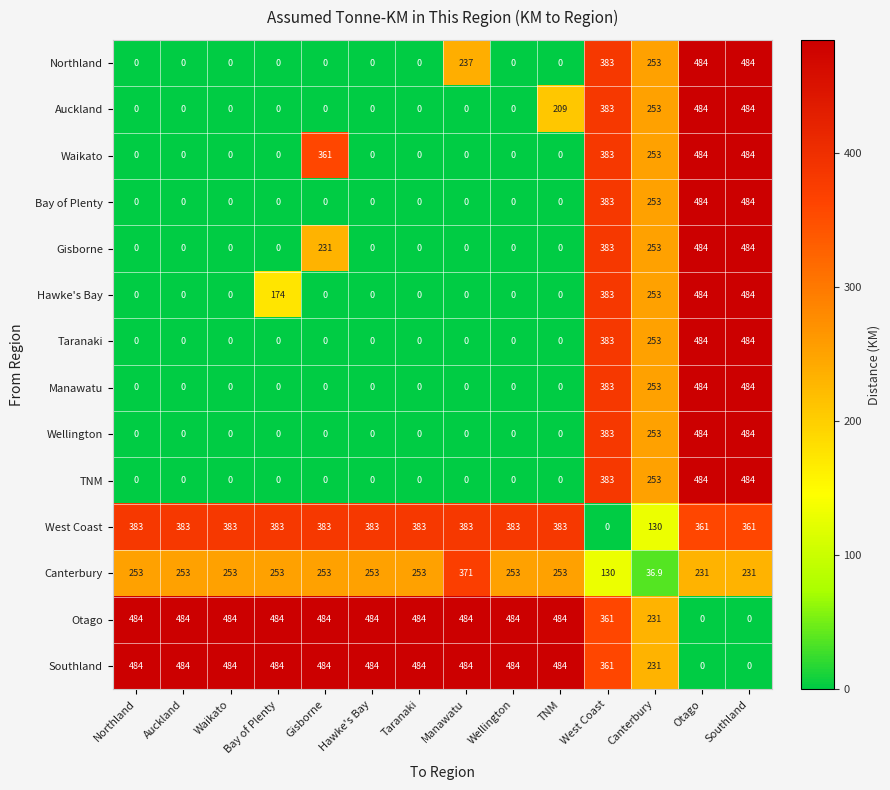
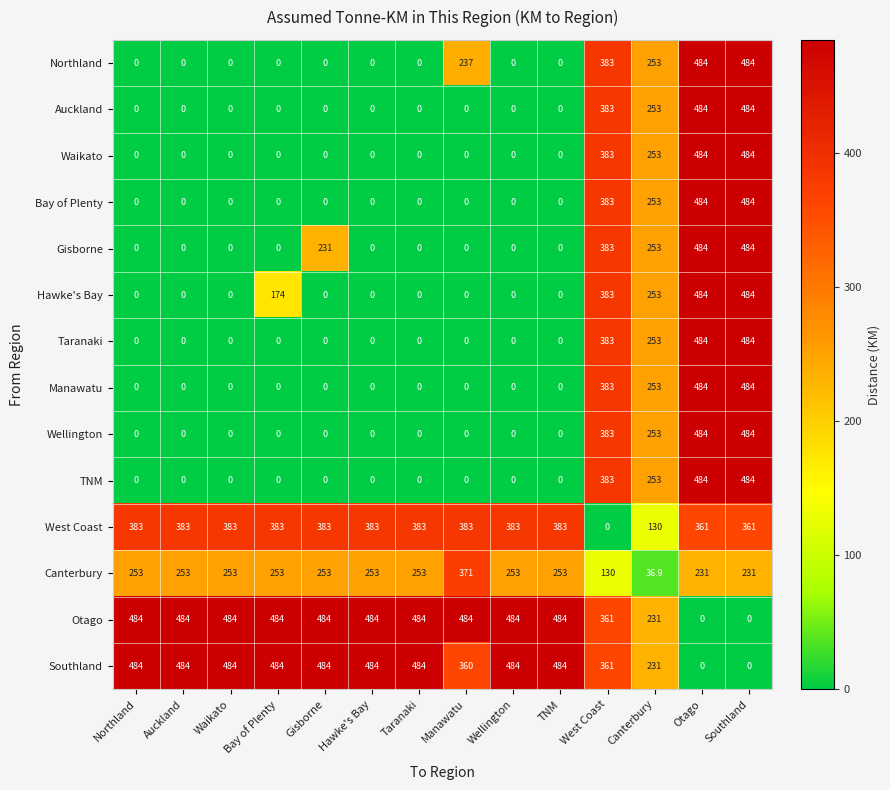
  {
    "Northland": {
      "Northland": 0,
      "Auckland": 0,
      "Waikato": 0,
      "Bay of Plenty": 0,
      "Gisborne": 0,
      "Hawke's Bay": 0,
      "Taranaki": 0,
      "Manawatu": 237,
      "Wellington": 0,
      "TNM": 0,
      "West Coast": 383,
      "Canterbury": 253,
      "Otago": 484,
      "Southland": 484
    },
    "Auckland": {
      "Northland": 0,
      "Auckland": 0,
      "Waikato": 0,
      "Bay of Plenty": 0,
      "Gisborne": 0,
      "Hawke's Bay": 0,
      "Taranaki": 0,
      "Manawatu": 0,
      "Wellington": 0,
-     "TNM": 209,
+     "TNM": 0,
      "West Coast": 383,
      "Canterbury": 253,
      "Otago": 484,
      "Southland": 484
    },
    "Waikato": {
      "Northland": 0,
      "Auckland": 0,
      "Waikato": 0,
      "Bay of Plenty": 0,
-     "Gisborne": 361,
+     "Gisborne": 0,
      "Hawke's Bay": 0,
      "Taranaki": 0,
      "Manawatu": 0,
      "Wellington": 0,
      "TNM": 0,
      "West Coast": 383,
      "Canterbury": 253,
      "Otago": 484,
      "Southland": 484
    },
    "Bay of Plenty": {
      "Northland": 0,
      "Auckland": 0,
      "Waikato": 0,
      "Bay of Plenty": 0,
      "Gisborne": 0,
      "Hawke's Bay": 0,
      "Taranaki": 0,
      "Manawatu": 0,
      "Wellington": 0,
      "TNM": 0,
      "West Coast": 383,
      "Canterbury": 253,
      "Otago": 484,
      "Southland": 484
    },
    "Gisborne": {
      "Northland": 0,
      "Auckland": 0,
      "Waikato": 0,
      "Bay of Plenty": 0,
      "Gisborne": 231,
      "Hawke's Bay": 0,
      "Taranaki": 0,
      "Manawatu": 0,
      "Wellington": 0,
      "TNM": 0,
      "West Coast": 383,
      "Canterbury": 253,
      "Otago": 484,
      "Southland": 484
    },
    "Hawke's Bay": {
      "Northland": 0,
      "Auckland": 0,
      "Waikato": 0,
      "Bay of Plenty": 174,
      "Gisborne": 0,
      "Hawke's Bay": 0,
      "Taranaki": 0,
      "Manawatu": 0,
      "Wellington": 0,
      "TNM": 0,
      "West Coast": 383,
      "Canterbury": 253,
      "Otago": 484,
      "Southland": 484
    },
    "Taranaki": {
      "Northland": 0,
      "Auckland": 0,
      "Waikato": 0,
      "Bay of Plenty": 0,
      "Gisborne": 0,
      "Hawke's Bay": 0,
      "Taranaki": 0,
      "Manawatu": 0,
      "Wellington": 0,
      "TNM": 0,
      "West Coast": 383,
      "Canterbury": 253,
      "Otago": 484,
      "Southland": 484
    },
    "Manawatu": {
      "Northland": 0,
      "Auckland": 0,
      "Waikato": 0,
      "Bay of Plenty": 0,
      "Gisborne": 0,
      "Hawke's Bay": 0,
      "Taranaki": 0,
      "Manawatu": 0,
      "Wellington": 0,
      "TNM": 0,
      "West Coast": 383,
      "Canterbury": 253,
      "Otago": 484,
      "Southland": 484
    },
    "Wellington": {
      "Northland": 0,
      "Auckland": 0,
      "Waikato": 0,
      "Bay of Plenty": 0,
      "Gisborne": 0,
      "Hawke's Bay": 0,
      "Taranaki": 0,
      "Manawatu": 0,
      "Wellington": 0,
      "TNM": 0,
      "West Coast": 383,
      "Canterbury": 253,
      "Otago": 484,
      "Southland": 484
    },
    "TNM": {
      "Northland": 0,
      "Auckland": 0,
      "Waikato": 0,
      "Bay of Plenty": 0,
      "Gisborne": 0,
      "Hawke's Bay": 0,
      "Taranaki": 0,
      "Manawatu": 0,
      "Wellington": 0,
      "TNM": 0,
      "West Coast": 383,
      "Canterbury": 253,
      "Otago": 484,
      "Southland": 484
    },
    "West Coast": {
      "Northland": 383,
      "Auckland": 383,
      "Waikato": 383,
      "Bay of Plenty": 383,
      "Gisborne": 383,
      "Hawke's Bay": 383,
      "Taranaki": 383,
      "Manawatu": 383,
      "Wellington": 383,
      "TNM": 383,
      "West Coast": 0,
      "Canterbury": 130,
      "Otago": 361,
      "Southland": 361
    },
    "Canterbury": {
      "Northland": 253,
      "Auckland": 253,
      "Waikato": 253,
      "Bay of Plenty": 253,
      "Gisborne": 253,
      "Hawke's Bay": 253,
      "Taranaki": 253,
      "Manawatu": 371,
      "Wellington": 253,
      "TNM": 253,
      "West Coast": 130,
      "Canterbury": 36.9,
      "Otago": 231,
      "Southland": 231
    },
    "Otago": {
      "Northland": 484,
      "Auckland": 484,
      "Waikato": 484,
      "Bay of Plenty": 484,
      "Gisborne": 484,
      "Hawke's Bay": 484,
      "Taranaki": 484,
      "Manawatu": 484,
      "Wellington": 484,
      "TNM": 484,
      "West Coast": 361,
      "Canterbury": 231,
      "Otago": 0,
      "Southland": 0
    },
    "Southland": {
      "Northland": 484,
      "Auckland": 484,
      "Waikato": 484,
      "Bay of Plenty": 484,
      "Gisborne": 484,
      "Hawke's Bay": 484,
      "Taranaki": 484,
-     "Manawatu": 484,
+     "Manawatu": 360,
      "Wellington": 484,
      "TNM": 484,
      "West Coast": 361,
      "Canterbury": 231,
      "Otago": 0,
      "Southland": 0
    }
  }
